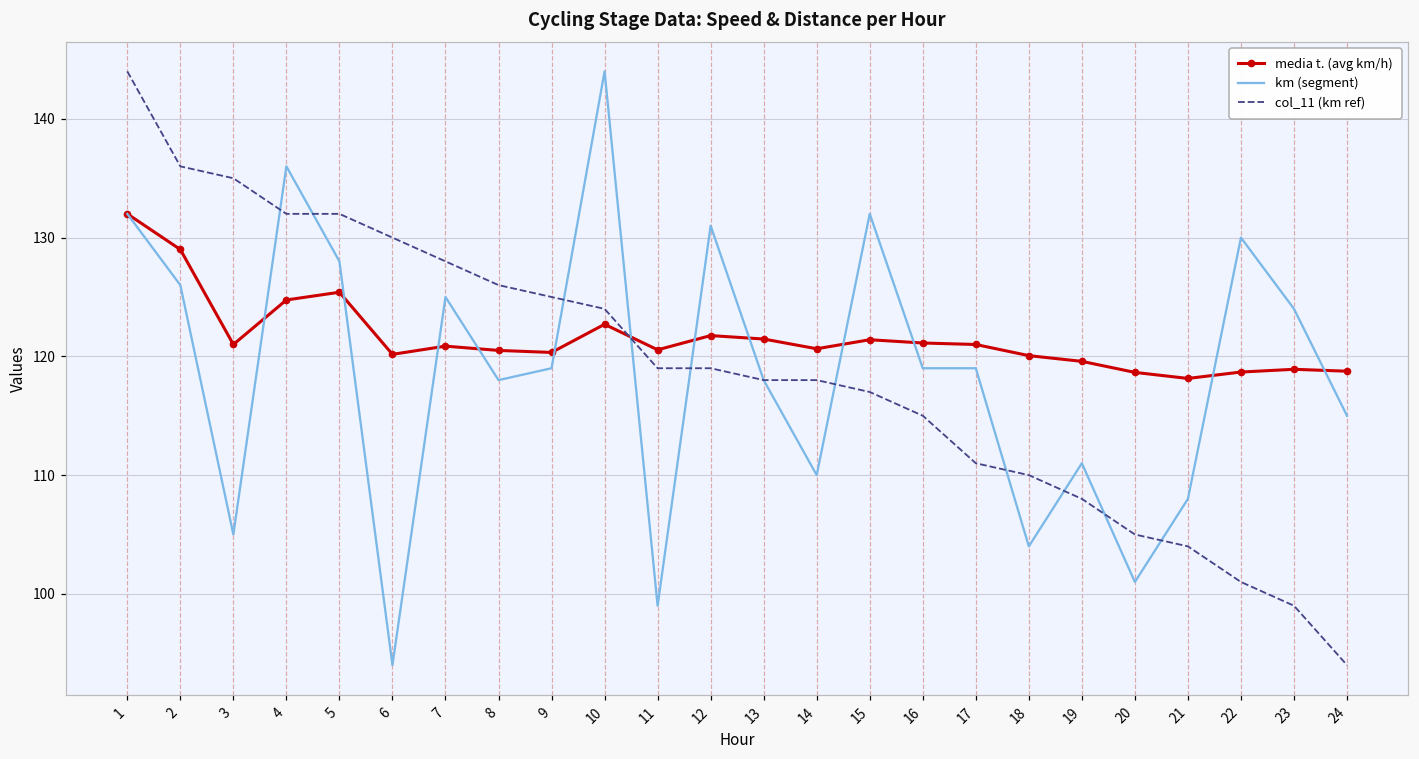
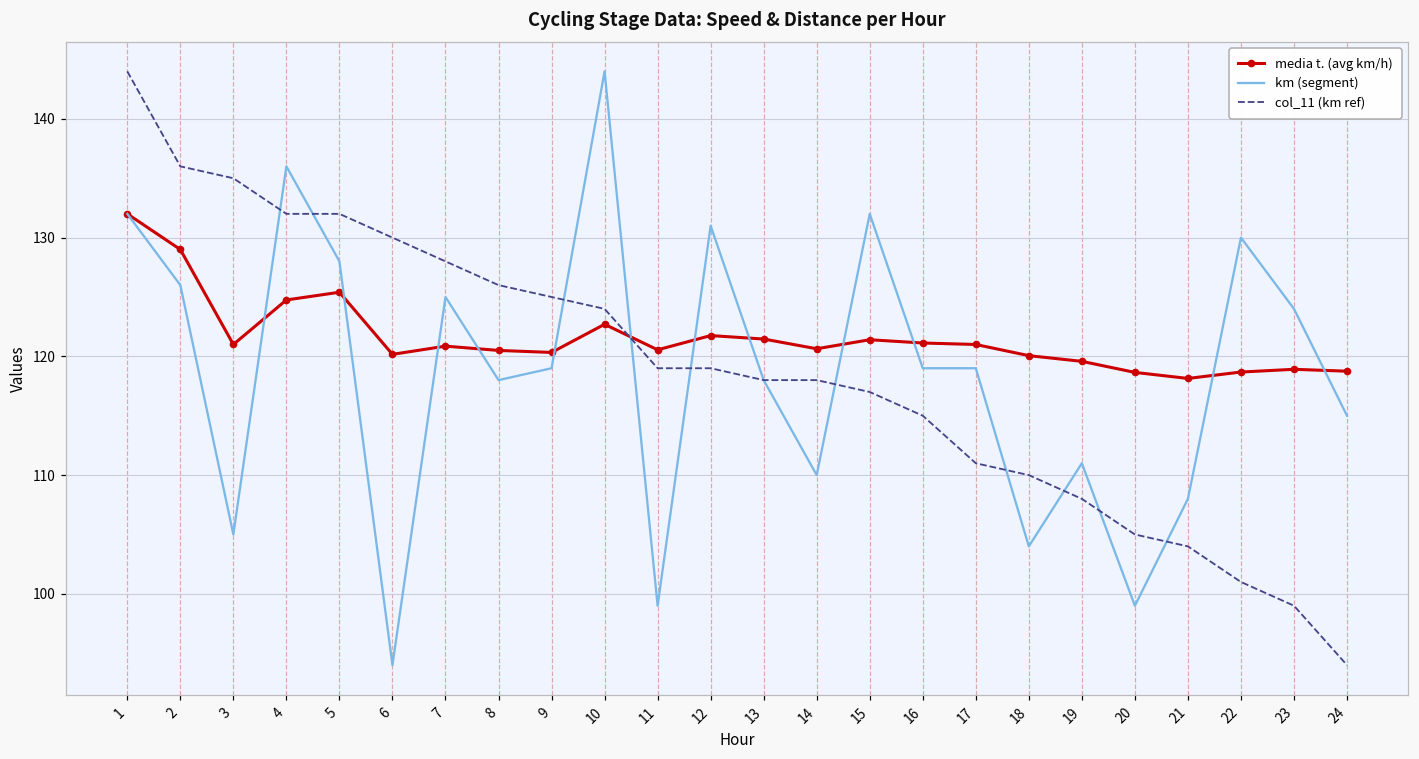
  {
    "media t. (avg km/h)": {
      "2": 129,
      "3": 121,
      "4": 124.8,
      "5": 125.4,
      "6": 120,
      "7": 121,
      "8": 120.5,
      "9": 120.3,
      "10": 122.7,
      "11": 120.6,
      "12": 121.8,
      "13": 121.5,
      "14": 120.6,
      "15": 121.4,
      "16": 121,
      "17": 121,
      "18": 120,
      "19": 119.6,
      "20": 118.7,
      "21": 118,
      "22": 118.7,
      "23": 119,
      "24": 118.8
    },
    "km (segment)": {
      "2": 126,
      "3": 105,
      "4": 136,
      "5": 128,
      "6": 94,
      "7": 125,
      "8": 118,
      "9": 119,
      "10": 144,
      "11": 99,
      "12": 131,
      "14": 110,
      "15": 132,
      "16": 119,
      "17": 119,
      "18": 104,
      "19": 111,
-     "20": 101,
+     "20": 99,
      "21": 108,
      "22": 130,
      "23": 124,
      "24": 115
    },
    "col_11 (km ref)": {
      "1": 144,
      "2": 136,
      "3": 135,
      "4": 132,
      "5": 132,
      "6": 130,
      "7": 128,
      "8": 126,
      "9": 125,
      "10": 124,
      "11": 119,
      "12": 119,
      "14": 118,
      "15": 117,
      "16": 115,
      "17": 111,
      "18": 110,
      "19": 108,
      "20": 105,
      "21": 104,
      "22": 101,
      "23": 99,
      "24": 94
    }
  }
